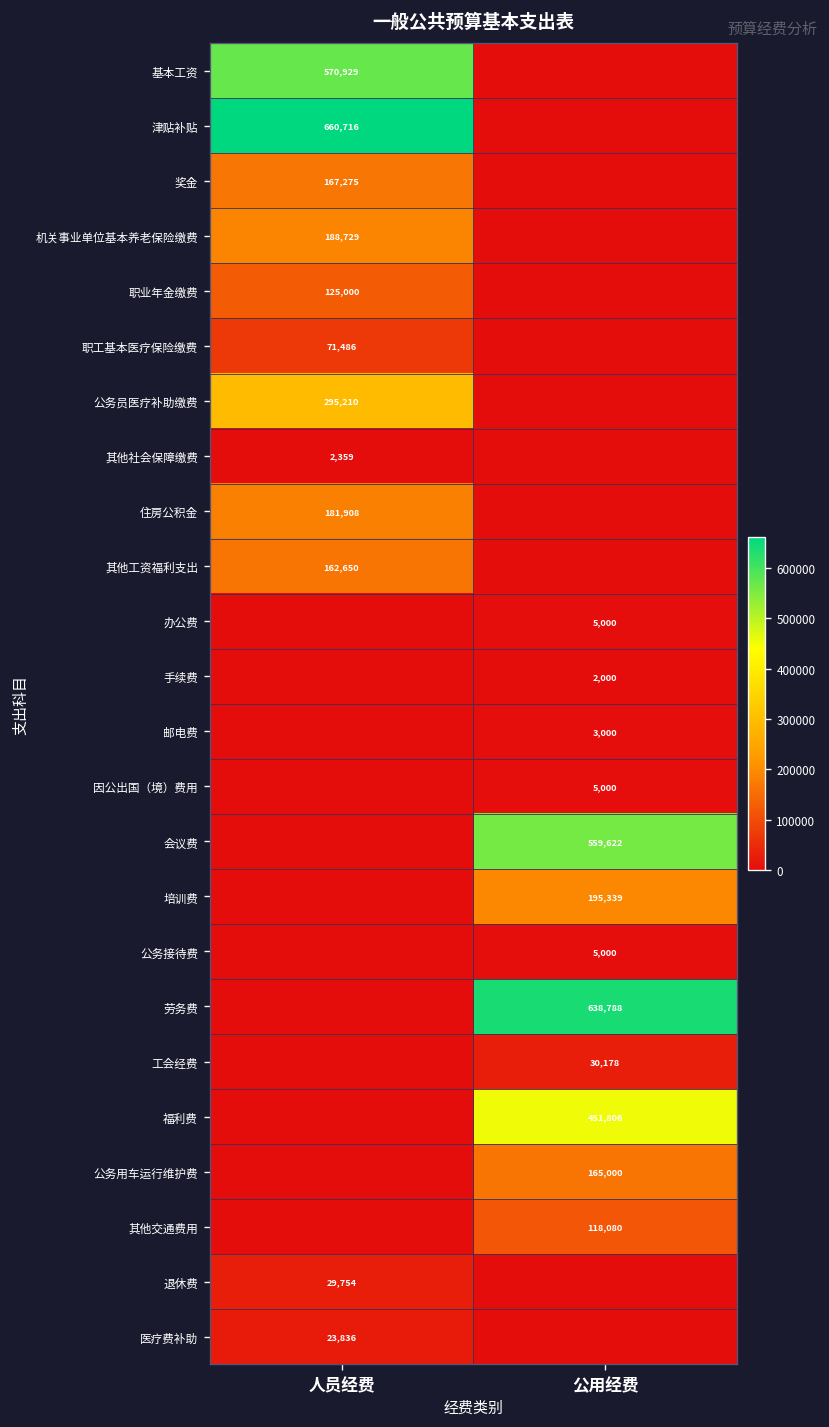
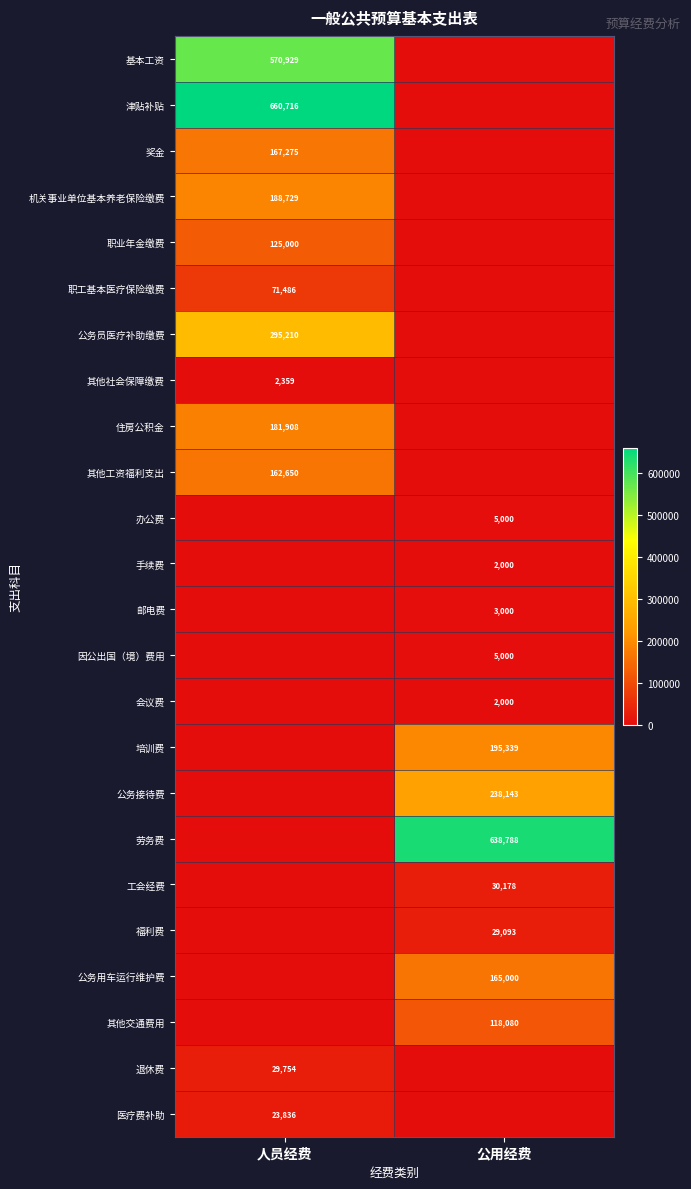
  {
    "基本工资": {
      "人员经费": "570,929"
    },
    "津贴补贴": {
      "人员经费": "660,716"
    },
    "奖金": {
      "人员经费": "167,275"
    },
    "机关事业单位基本养老保险缴费": {
      "人员经费": "188,729"
    },
    "职业年金缴费": {
      "人员经费": "125,000"
    },
    "职工基本医疗保险缴费": {
      "人员经费": "71,486"
    },
    "公务员医疗补助缴费": {
      "人员经费": "295,210"
    },
    "其他社会保障缴费": {
      "人员经费": "2,359"
    },
    "住房公积金": {
      "人员经费": "181,908"
    },
    "其他工资福利支出": {
      "人员经费": "162,650"
    },
    "办公费": {
      "公用经费": "5,000"
    },
    "手续费": {
      "公用经费": "2,000"
    },
    "邮电费": {
      "公用经费": "3,000"
    },
    "因公出国（境）费用": {
      "公用经费": "5,000"
    },
    "会议费": {
-     "公用经费": "559,622"
+     "公用经费": "2,000"
    },
    "培训费": {
      "公用经费": "195,339"
    },
    "公务接待费": {
-     "公用经费": "5,000"
+     "公用经费": "238,143"
    },
    "劳务费": {
      "公用经费": "638,788"
    },
    "工会经费": {
      "公用经费": "30,178"
    },
    "福利费": {
-     "公用经费": "451,806"
+     "公用经费": "29,093"
    },
    "公务用车运行维护费": {
      "公用经费": "165,000"
    },
    "其他交通费用": {
      "公用经费": "118,080"
    },
    "退休费": {
      "人员经费": "29,754"
    },
    "医疗费补助": {
      "人员经费": "23,836"
    }
  }
